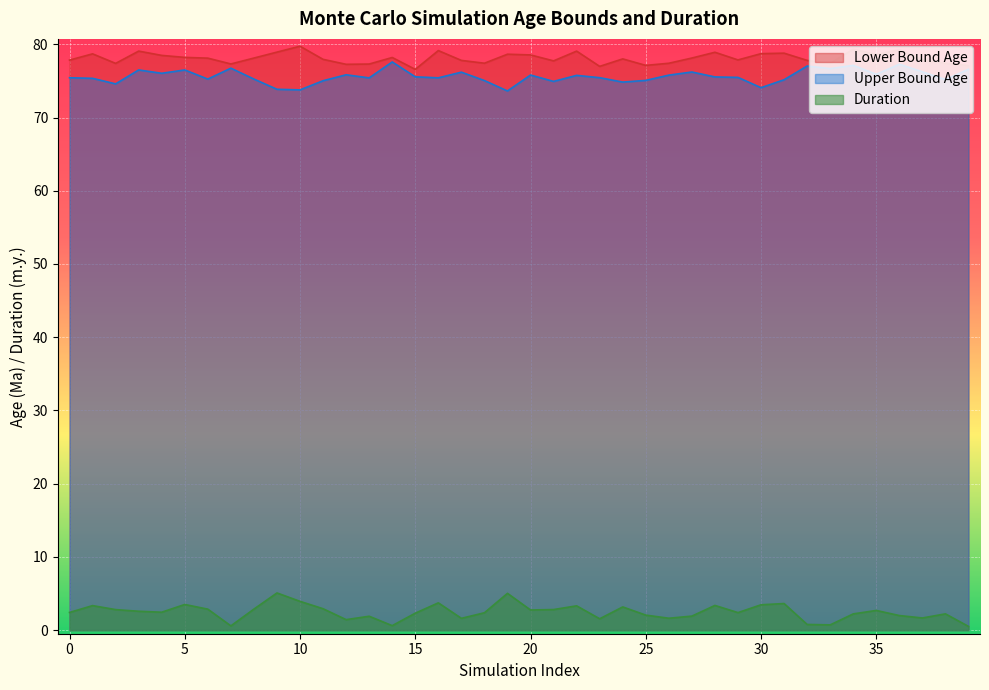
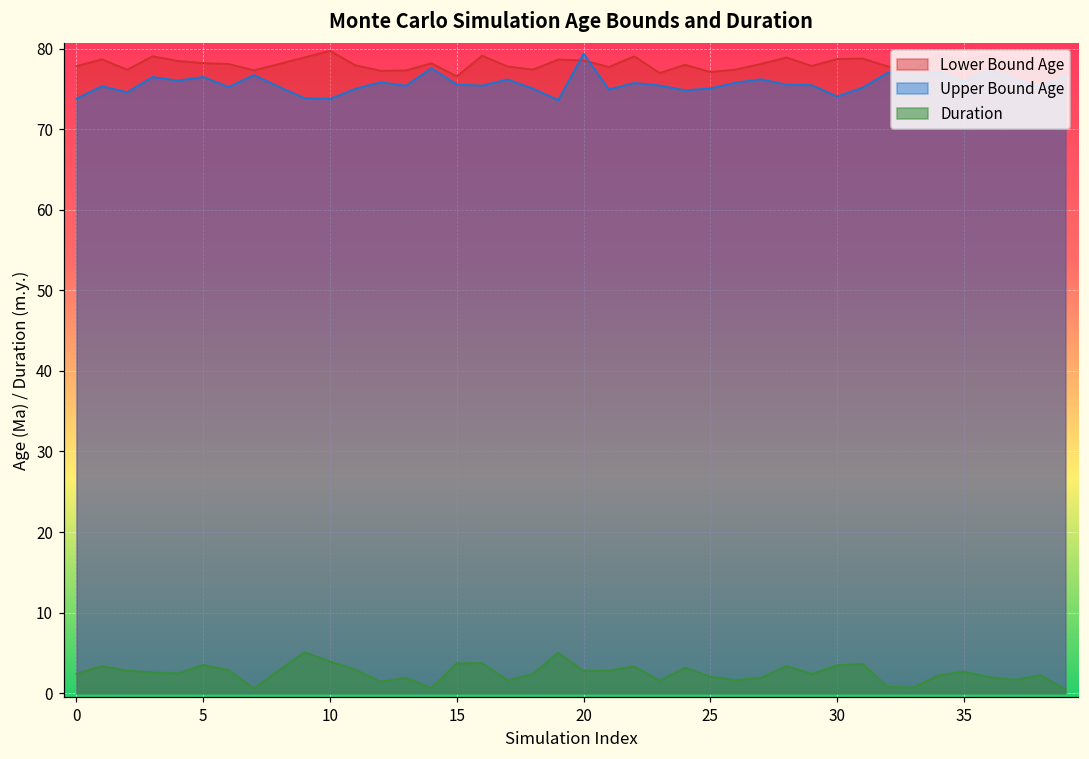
  {
    "Lower Bound Age": {
      "0": 78,
      "5": 78,
      "10": 80,
      "15": 77,
      "20": 79,
      "25": 77,
      "30": 79
    },
    "Upper Bound Age": {
-     "0": 75,
+     "0": 74,
      "5": 77,
      "10": 74,
      "15": 76,
-     "20": 76,
+     "20": 79,
      "25": 75,
      "30": 74
    },
    "Duration": {
      "0": 2,
      "5": 3,
      "10": 4,
-     "15": 2,
+     "15": 4,
      "20": 3,
      "25": 2,
      "30": 3,
      "35": 3
    }
  }
